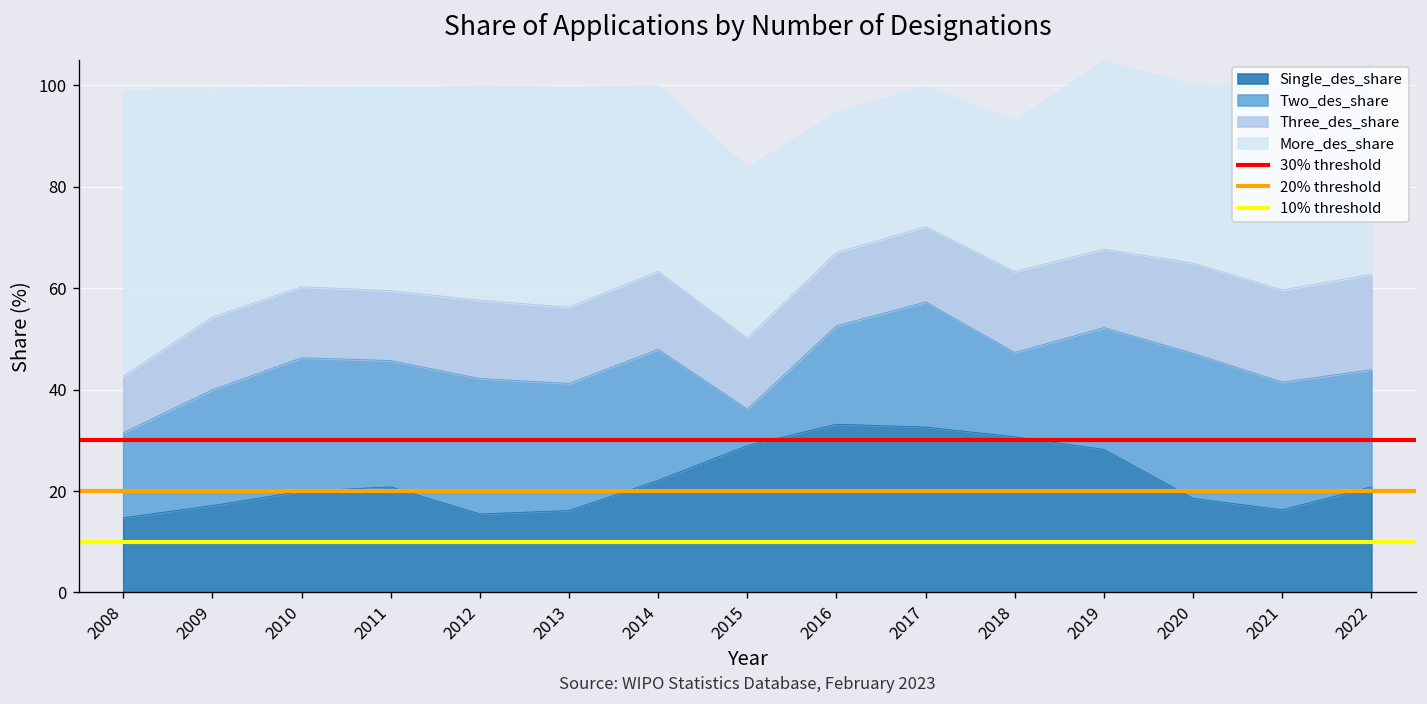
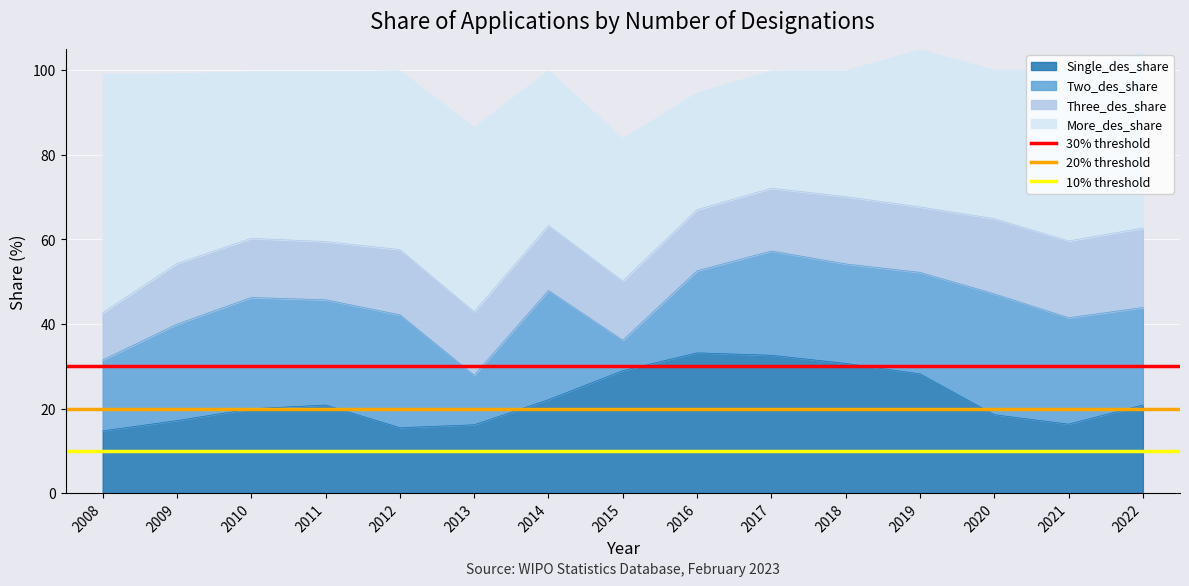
  {
    "Single_des_share": {
      "2008": 15,
      "2009": 17,
      "2010": 20,
      "2011": 21,
      "2012": 15,
      "2013": 16,
      "2014": 22,
      "2015": 29,
      "2016": 33,
      "2017": 33,
      "2018": 31,
      "2019": 28,
      "2020": 19,
      "2021": 16,
      "2022": 21
    },
    "Two_des_share": {
      "2008": 17,
      "2009": 23,
      "2010": 26,
      "2011": 25,
      "2012": 27,
-     "2013": 25,
+     "2013": 12,
      "2014": 26,
      "2015": 7,
      "2016": 19,
      "2017": 25,
-     "2018": 17,
+     "2018": 24,
      "2019": 24,
      "2020": 29,
      "2021": 25,
      "2022": 23
    }
  }
